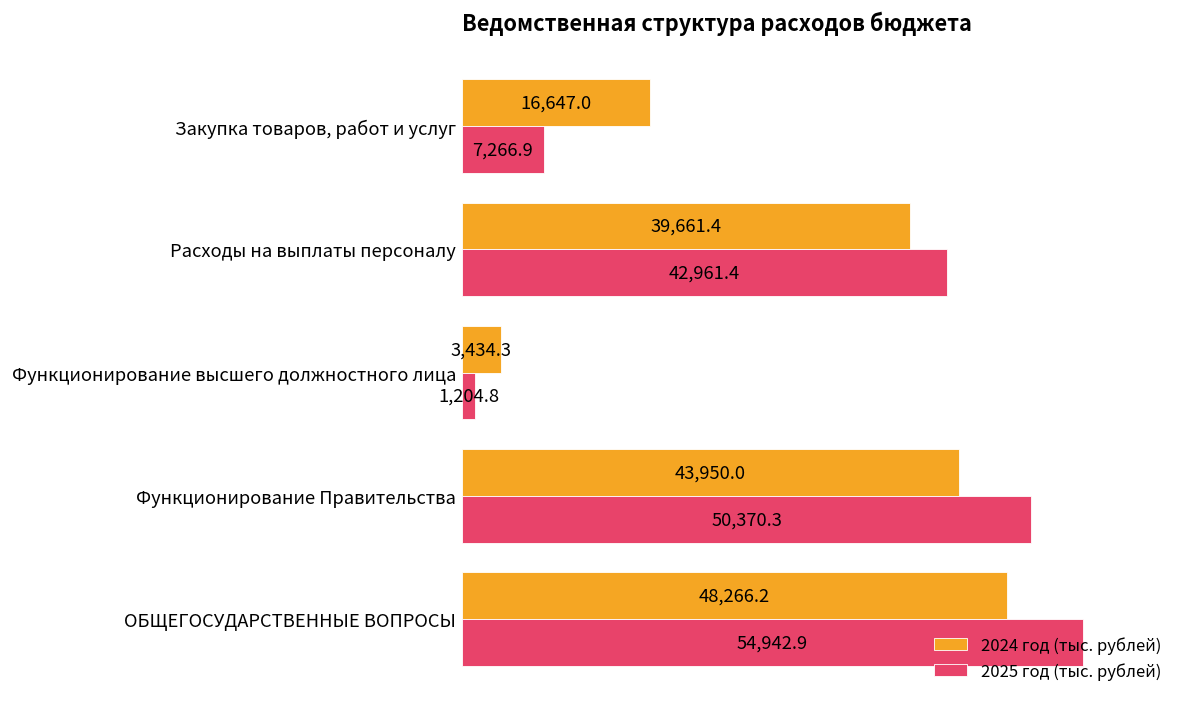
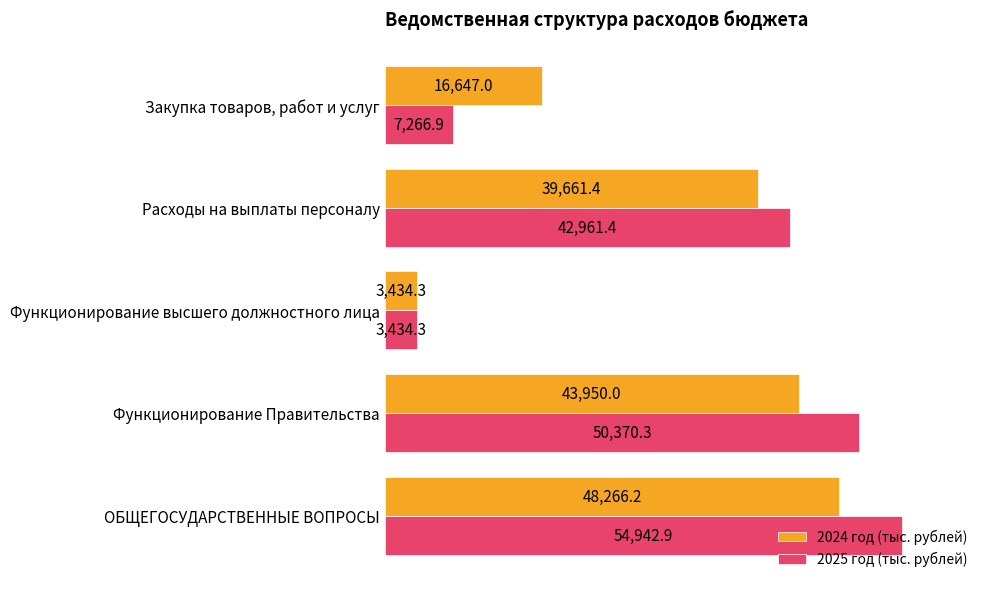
  {
    "2024 год (тыс. рублей)": {
      "Закупка товаров, работ и услуг": "16,647.0",
      "Расходы на выплаты персоналу": "39,661.4",
      "Функционирование высшего должностного лица": "3,434.3",
      "Функционирование Правительства": "43,950.0",
      "ОБЩЕГОСУДАРСТВЕННЫЕ ВОПРОСЫ": "48,266.2"
    },
    "2025 год (тыс. рублей)": {
      "Закупка товаров, работ и услуг": "7,266.9",
      "Расходы на выплаты персоналу": "42,961.4",
-     "Функционирование высшего должностного лица": "1,204.8",
+     "Функционирование высшего должностного лица": "3,434.3",
      "Функционирование Правительства": "50,370.3",
      "ОБЩЕГОСУДАРСТВЕННЫЕ ВОПРОСЫ": "54,942.9"
    }
  }
